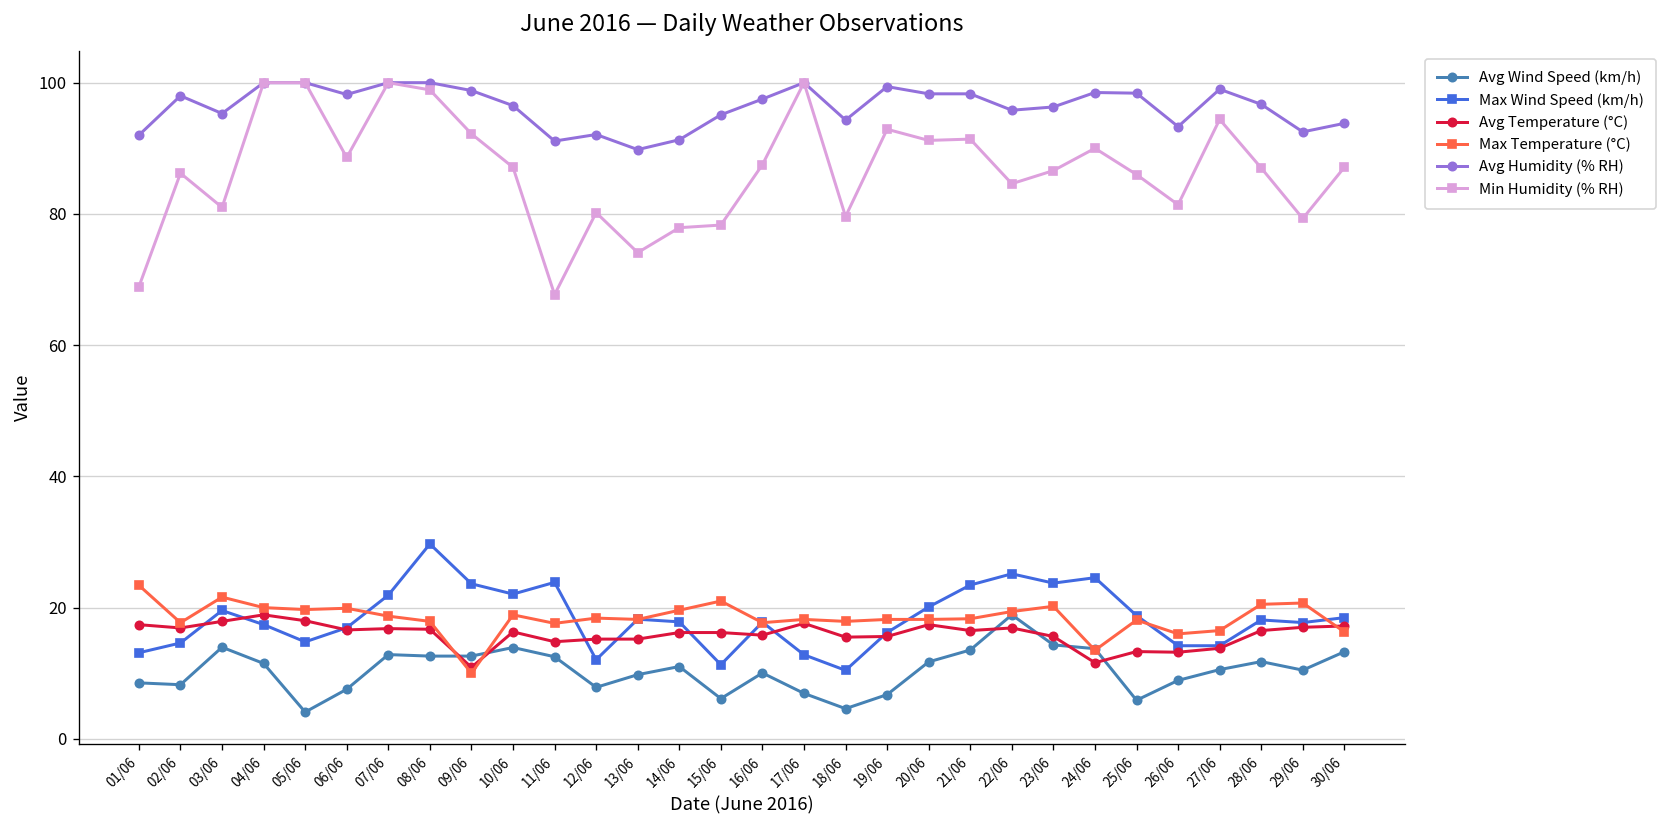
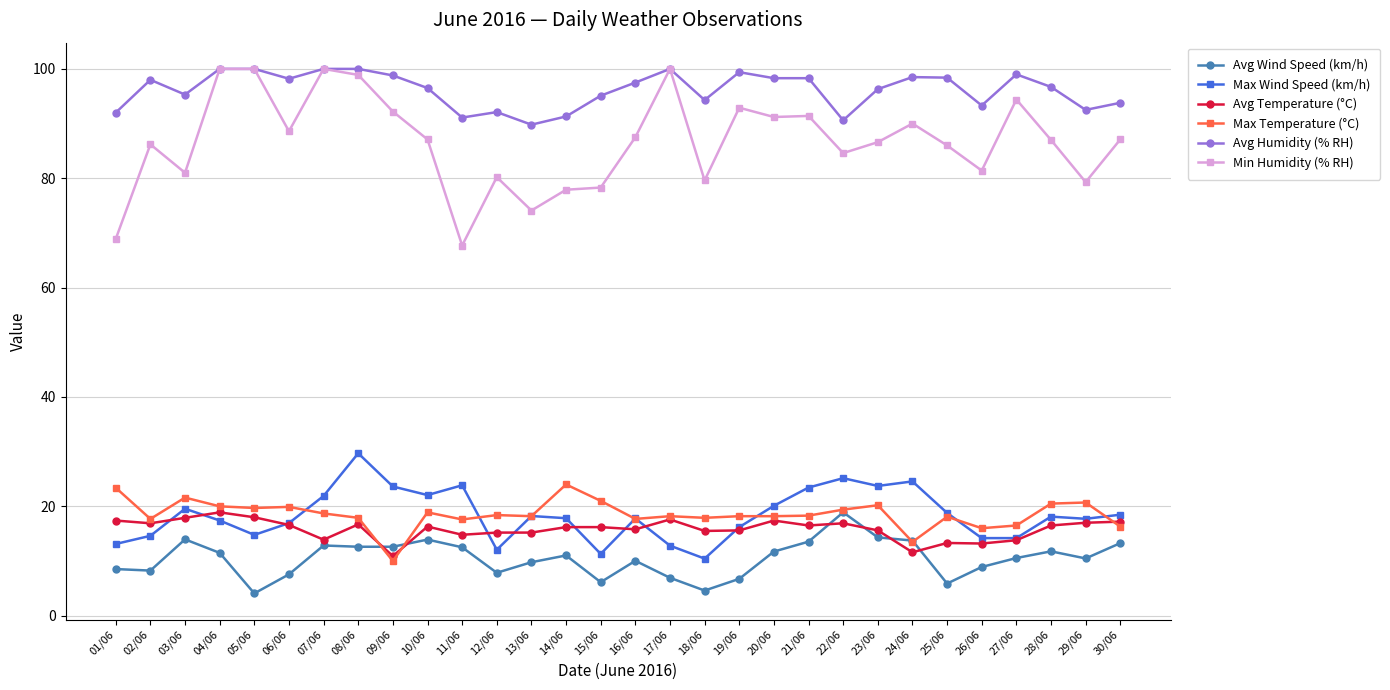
  {
    "Avg Temperature (°C)": {
      "01/06": 17,
      "02/06": 17,
      "03/06": 18,
      "04/06": 19,
      "05/06": 18,
-     "07/06": 17,
+     "07/06": 14,
      "08/06": 17,
      "09/06": 11,
      "10/06": 16,
      "11/06": 15,
      "12/06": 15,
      "13/06": 15,
      "14/06": 16,
      "15/06": 16,
      "16/06": 16,
      "17/06": 18,
      "18/06": 16,
      "19/06": 16,
      "20/06": 17,
      "21/06": 17,
      "22/06": 17,
      "23/06": 16,
      "24/06": 12,
      "25/06": 13,
      "26/06": 13,
      "28/06": 17,
      "29/06": 17,
      "30/06": 17
    },
    "Max Temperature (°C)": {
      "01/06": 23,
      "02/06": 18,
      "03/06": 22,
      "04/06": 20,
      "05/06": 20,
      "06/06": 20,
      "07/06": 19,
      "08/06": 18,
      "09/06": 10,
      "10/06": 19,
      "11/06": 18,
      "12/06": 18,
-     "14/06": 20,
+     "14/06": 24,
      "15/06": 21,
      "17/06": 18,
      "18/06": 18,
      "19/06": 18,
      "20/06": 18,
      "21/06": 18,
      "22/06": 19,
      "23/06": 20,
      "25/06": 18,
      "26/06": 16,
      "27/06": 17,
      "28/06": 21,
      "29/06": 21,
      "30/06": 16
    },
    "Avg Humidity (% RH)": {
      "01/06": 92,
      "02/06": 98,
      "03/06": 95,
      "06/06": 98,
      "08/06": 100,
      "09/06": 99,
      "10/06": 97,
      "11/06": 91,
      "12/06": 92,
      "13/06": 90,
      "14/06": 91,
      "15/06": 95,
      "16/06": 98,
      "18/06": 94,
      "19/06": 99,
      "20/06": 98,
      "21/06": 98,
-     "22/06": 96,
+     "22/06": 91,
      "23/06": 96,
      "24/06": 99,
      "25/06": 98,
      "26/06": 93,
      "27/06": 99,
      "28/06": 97,
      "29/06": 93,
      "30/06": 94
    },
    "Min Humidity (% RH)": {
      "01/06": 69,
      "02/06": 86,
      "03/06": 81,
      "06/06": 89,
      "08/06": 99,
      "09/06": 92,
      "10/06": 87,
      "11/06": 68,
      "12/06": 80,
      "13/06": 74,
      "14/06": 78,
      "15/06": 78,
      "16/06": 88,
      "18/06": 80,
      "19/06": 93,
      "20/06": 91,
      "21/06": 91,
      "22/06": 85,
      "23/06": 87,
      "24/06": 90,
      "25/06": 86,
      "26/06": 81,
      "27/06": 94,
      "28/06": 87,
      "29/06": 79,
      "30/06": 87
    }
  }
